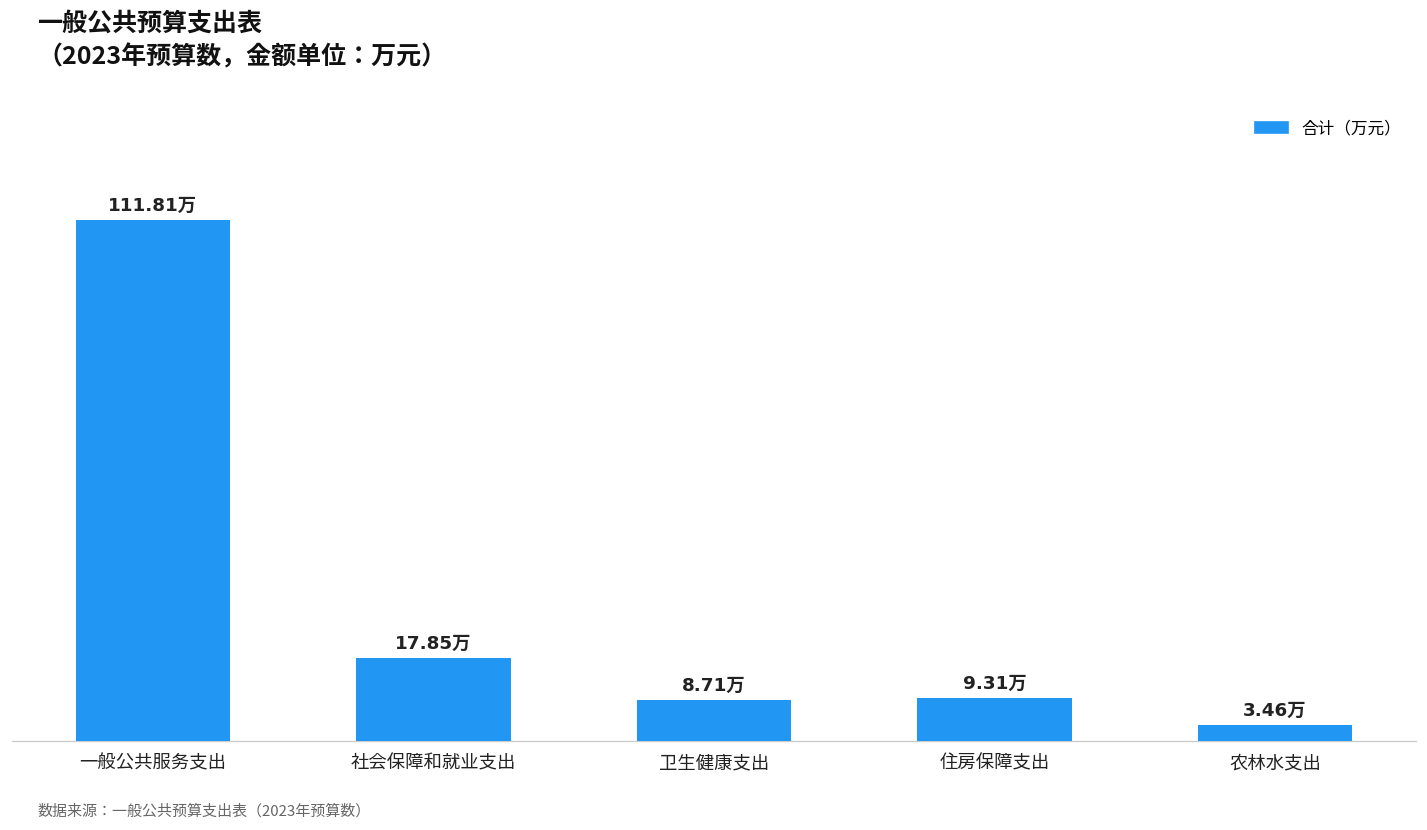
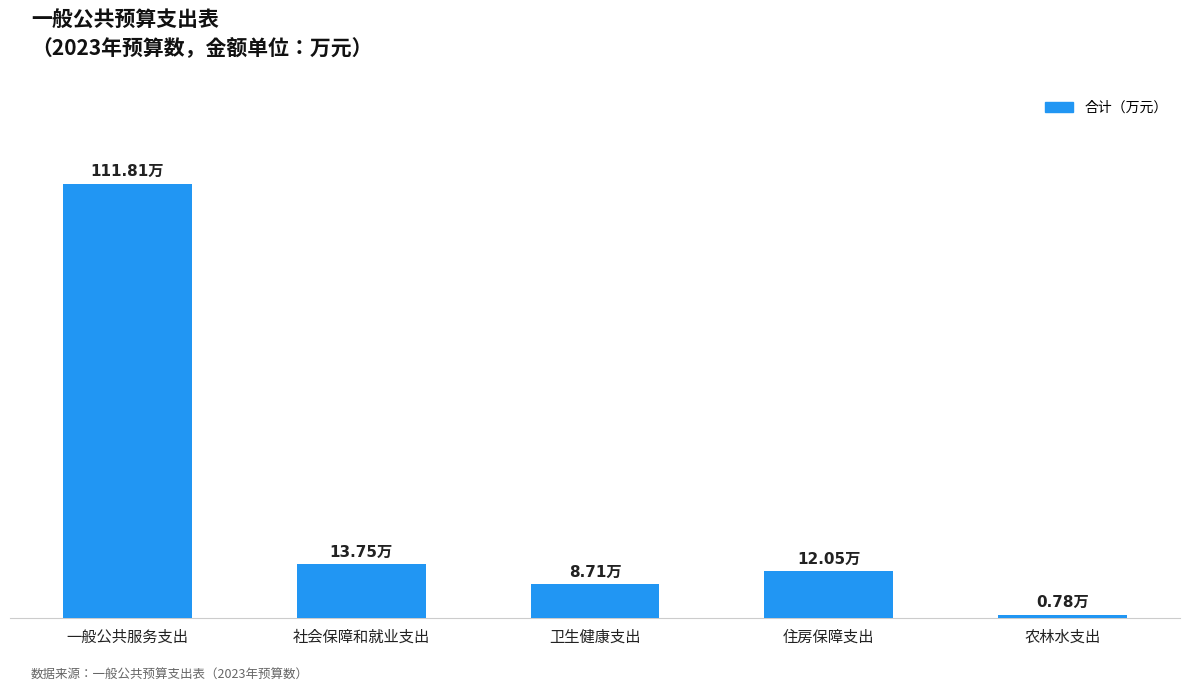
  {
    "一般公共服务支出": "111.81万",
-   "社会保障和就业支出": "17.85万",
+   "社会保障和就业支出": "13.75万",
    "卫生健康支出": "8.71万",
-   "住房保障支出": "9.31万",
-   "农林水支出": "3.46万"
+   "住房保障支出": "12.05万",
+   "农林水支出": "0.78万"
  }
